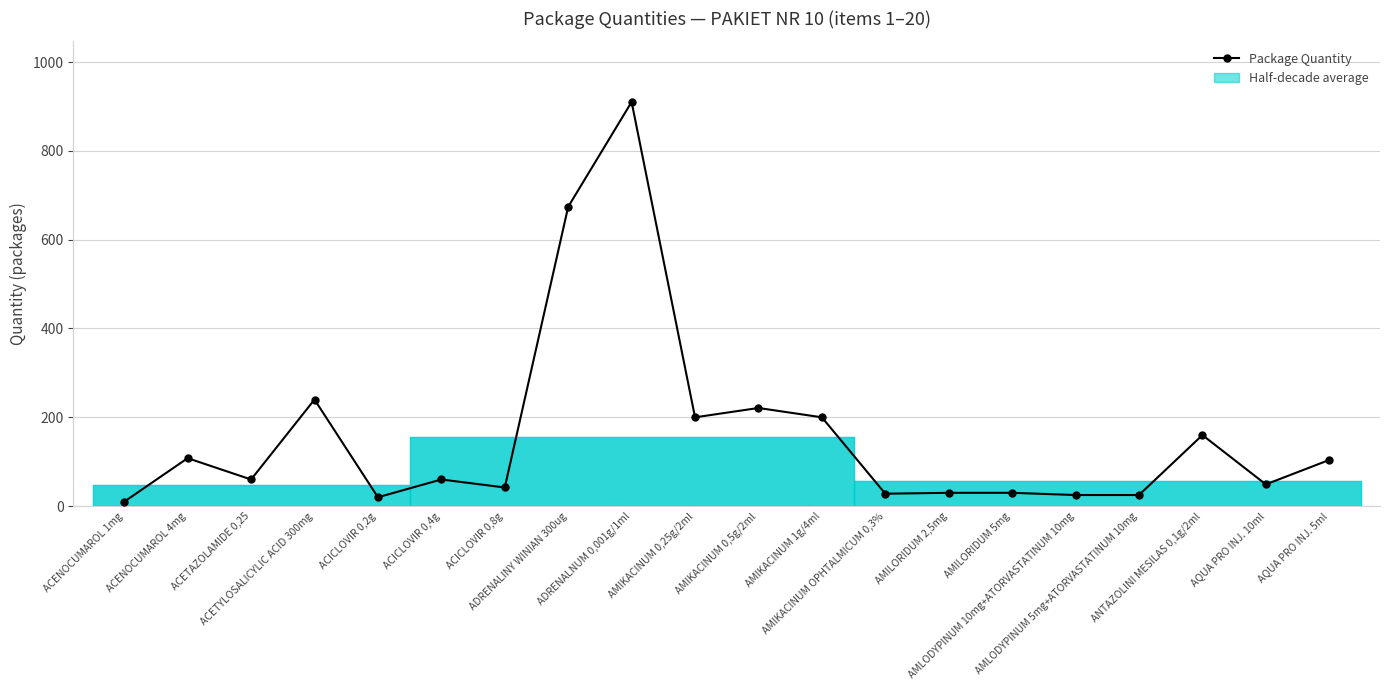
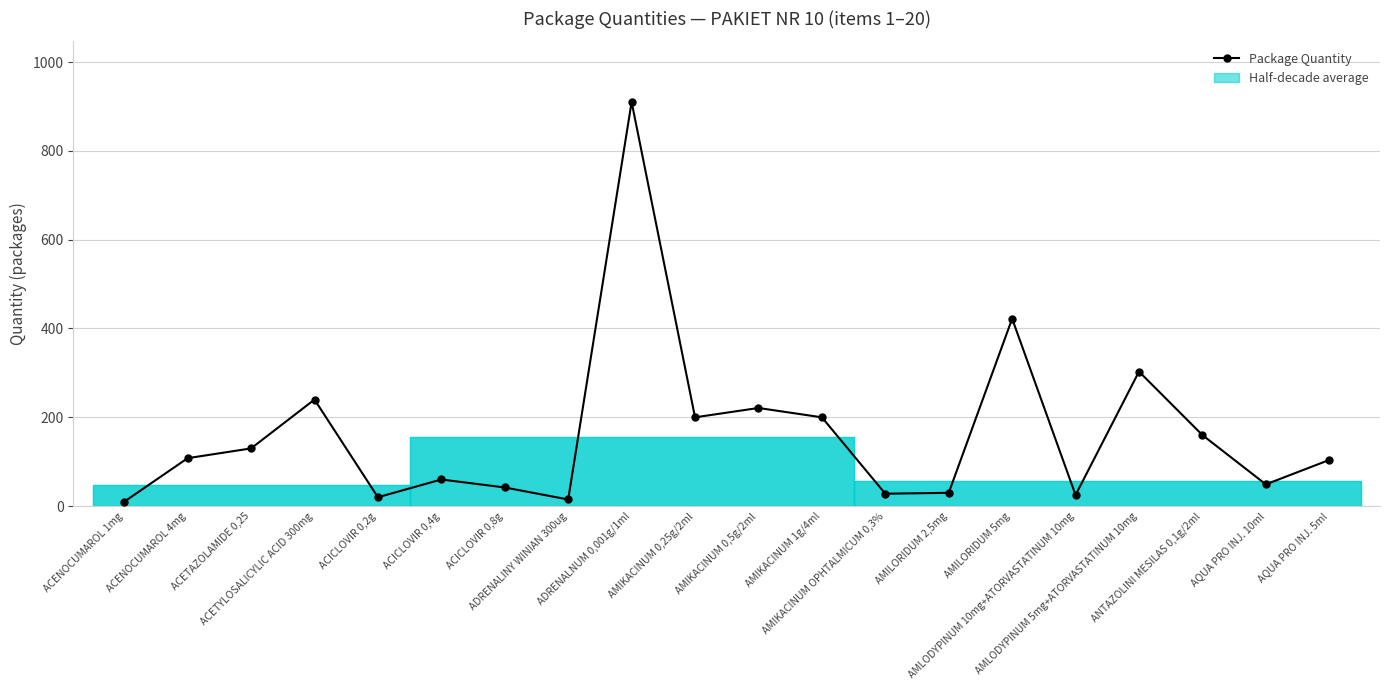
  {
    "Package Quantity": {
      "ACENOCUMAROL 1mg": 10,
      "ACENOCUMAROL 4mg": 110,
-     "ACETAZOLAMIDE 0,25": 60,
+     "ACETAZOLAMIDE 0,25": 130,
      "ACETYLOSALICYLIC ACID 300mg": 240,
      "ACICLOVIR 0,2g": 20,
      "ACICLOVIR 0,4g": 60,
      "ACICLOVIR 0,8g": 40,
-     "ADRENALINY WINIAN 300ug": 670,
+     "ADRENALINY WINIAN 300ug": 20,
      "ADRENALNUM 0,001g/1ml": 910,
      "AMIKACINUM 0,25g/2ml": 200,
      "AMIKACINUM 0,5g/2ml": 220,
      "AMIKACINUM 1g/4ml": 200,
      "AMIKACINUM OPHTALMICUM 0,3%": 30,
      "AMILORIDUM 2,5mg": 30,
-     "AMILORIDUM 5mg": 30,
+     "AMILORIDUM 5mg": 420,
      "AMLODYPINUM 10mg+ATORVASTATINUM 10mg": 30,
-     "AMLODYPINUM 5mg+ATORVASTATINUM 10mg": 30,
+     "AMLODYPINUM 5mg+ATORVASTATINUM 10mg": 300,
      "ANTAZOLINI MESILAS 0,1g/2ml": 160,
      "AQUA PRO INJ. 10ml": 50,
      "AQUA PRO INJ. 5ml": 100
    }
  }
